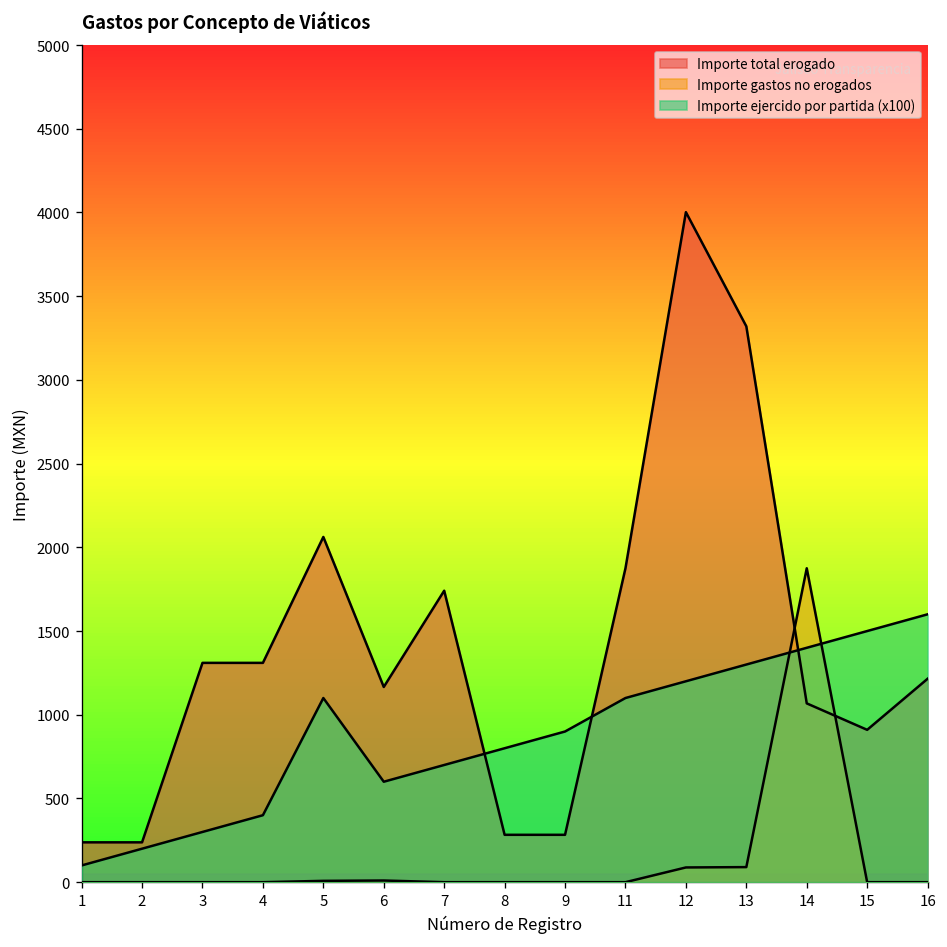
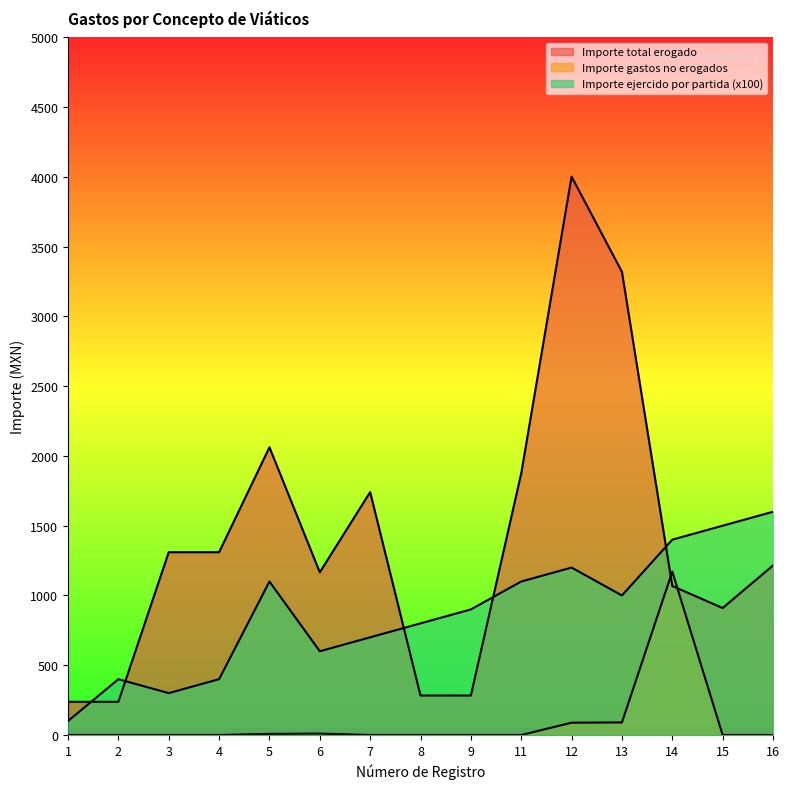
  {
    "Importe total erogado": {
      "1": 240,
      "2": 240,
      "3": 1310,
      "4": 1310,
      "5": 2060,
      "6": 1170,
      "7": 1740,
      "8": 280,
      "9": 280,
      "11": 1880,
      "12": 4000,
      "13": 3320,
      "14": 1070,
      "15": 910,
      "16": 1220
    },
    "Importe gastos no erogados": {
      "12": 90,
      "13": 90,
-     "14": 1880
+     "14": 1170
    },
    "Importe ejercido por partida (x100)": {
      "1": 100,
-     "2": 200,
+     "2": 400,
      "3": 300,
      "4": 400,
      "5": 1100,
      "6": 600,
      "7": 700,
      "8": 800,
      "9": 900,
      "11": 1100,
      "12": 1200,
-     "13": 1300,
+     "13": 1000,
      "14": 1400,
      "15": 1500,
      "16": 1600
    }
  }
